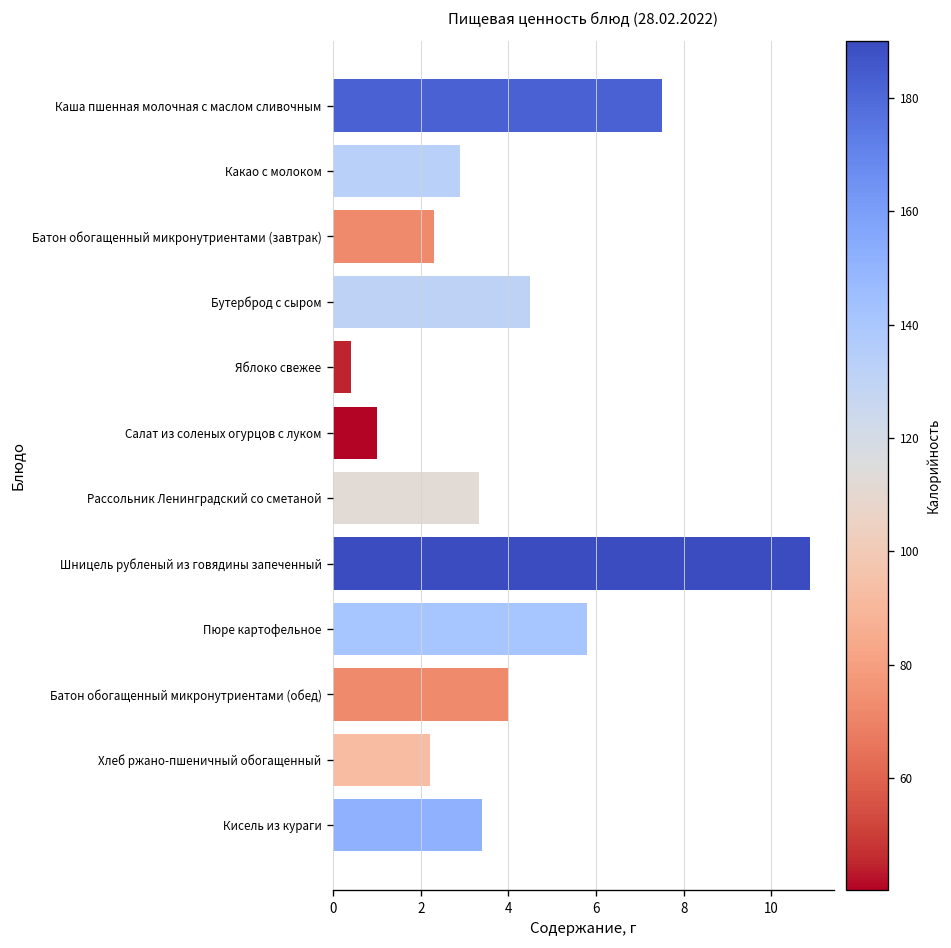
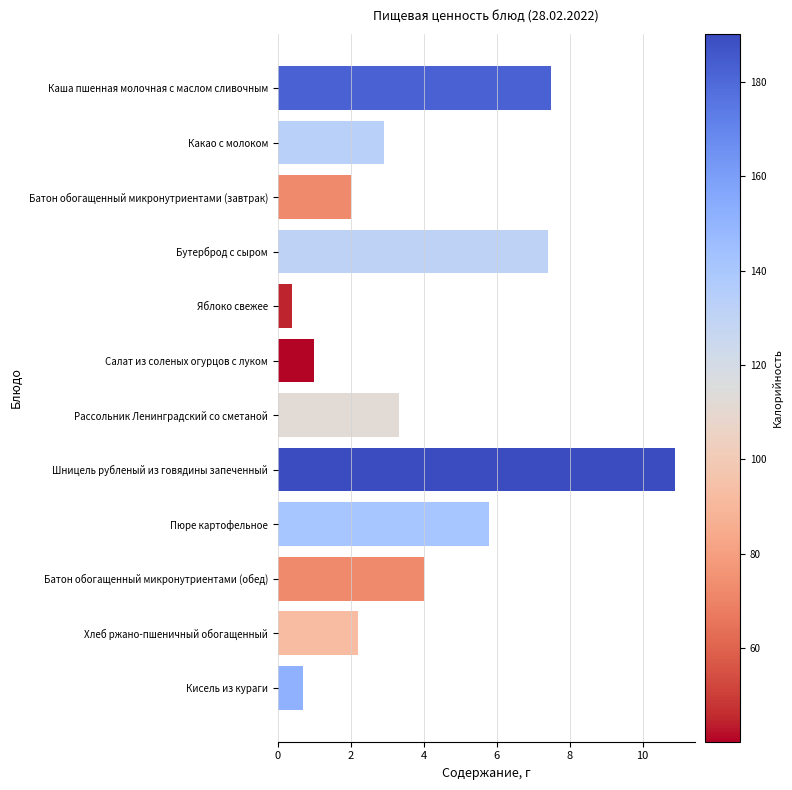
  {
    "Каша пшенная молочная с маслом сливочным": 7.5,
    "Какао с молоком": 2.9,
-   "Батон обогащенный микронутриентами (завтрак)": 2.3,
-   "Бутерброд с сыром": 4.5,
+   "Батон обогащенный микронутриентами (завтрак)": 2.0,
+   "Бутерброд с сыром": 7.4,
    "Яблоко свежее": 0.4,
    "Салат из соленых огурцов с луком": 1.0,
    "Рассольник Ленинградский со сметаной": 3.3,
    "Шницель рубленый из говядины запеченный": 10.9,
    "Пюре картофельное": 5.8,
    "Батон обогащенный микронутриентами (обед)": 4.0,
    "Хлеб ржано-пшеничный обогащенный": 2.2,
-   "Кисель из кураги": 3.4
+   "Кисель из кураги": 0.7
  }
